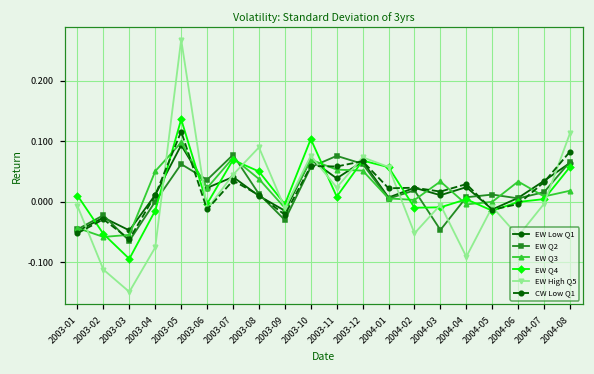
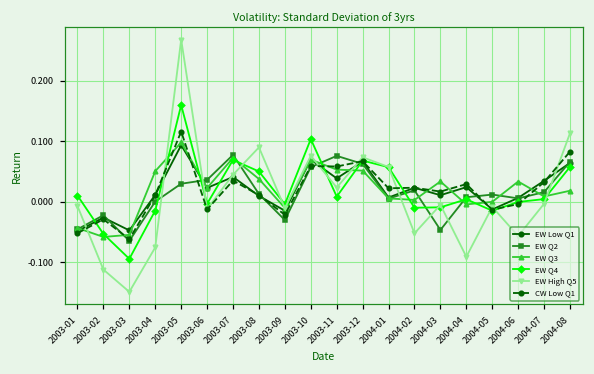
  {
    "EW Q2": {
      "2003-04": 0.00,
-     "2003-05": 0.06,
+     "2003-05": 0.03,
      "2003-06": 0.04,
      "2003-07": 0.08,
      "2003-09": -0.03,
      "2003-11": 0.08,
      "2004-03": -0.05,
      "2004-05": 0.01,
      "2004-07": 0.02
    },
    "EW Q3": {
      "2003-02": -0.06,
      "2003-03": -0.05,
      "2003-04": 0.05,
      "2003-08": 0.04,
      "2003-11": 0.05,
      "2003-12": 0.05,
      "2004-02": 0.00,
      "2004-03": 0.03,
      "2004-04": 0.00,
      "2004-05": 0.00,
      "2004-06": 0.03,
      "2004-08": 0.02
    },
    "EW Q4": {
      "2003-01": 0.01,
      "2003-02": -0.05,
      "2003-03": -0.09,
      "2003-04": -0.01,
-     "2003-05": 0.14,
+     "2003-05": 0.16,
      "2003-06": 0.00,
      "2003-08": 0.05,
      "2003-09": 0.00,
      "2003-10": 0.10,
      "2003-11": 0.01,
      "2004-02": -0.01,
      "2004-08": 0.06
    },
    "EW High Q5": {
      "2003-01": -0.01,
      "2003-02": -0.11,
      "2003-03": -0.15,
      "2003-04": -0.08,
      "2003-05": 0.27,
      "2003-08": 0.09,
      "2003-10": 0.08,
      "2003-11": 0.02,
      "2003-12": 0.07,
      "2004-02": -0.05,
      "2004-04": -0.09,
      "2004-07": 0.00,
      "2004-08": 0.11
    }
  }
